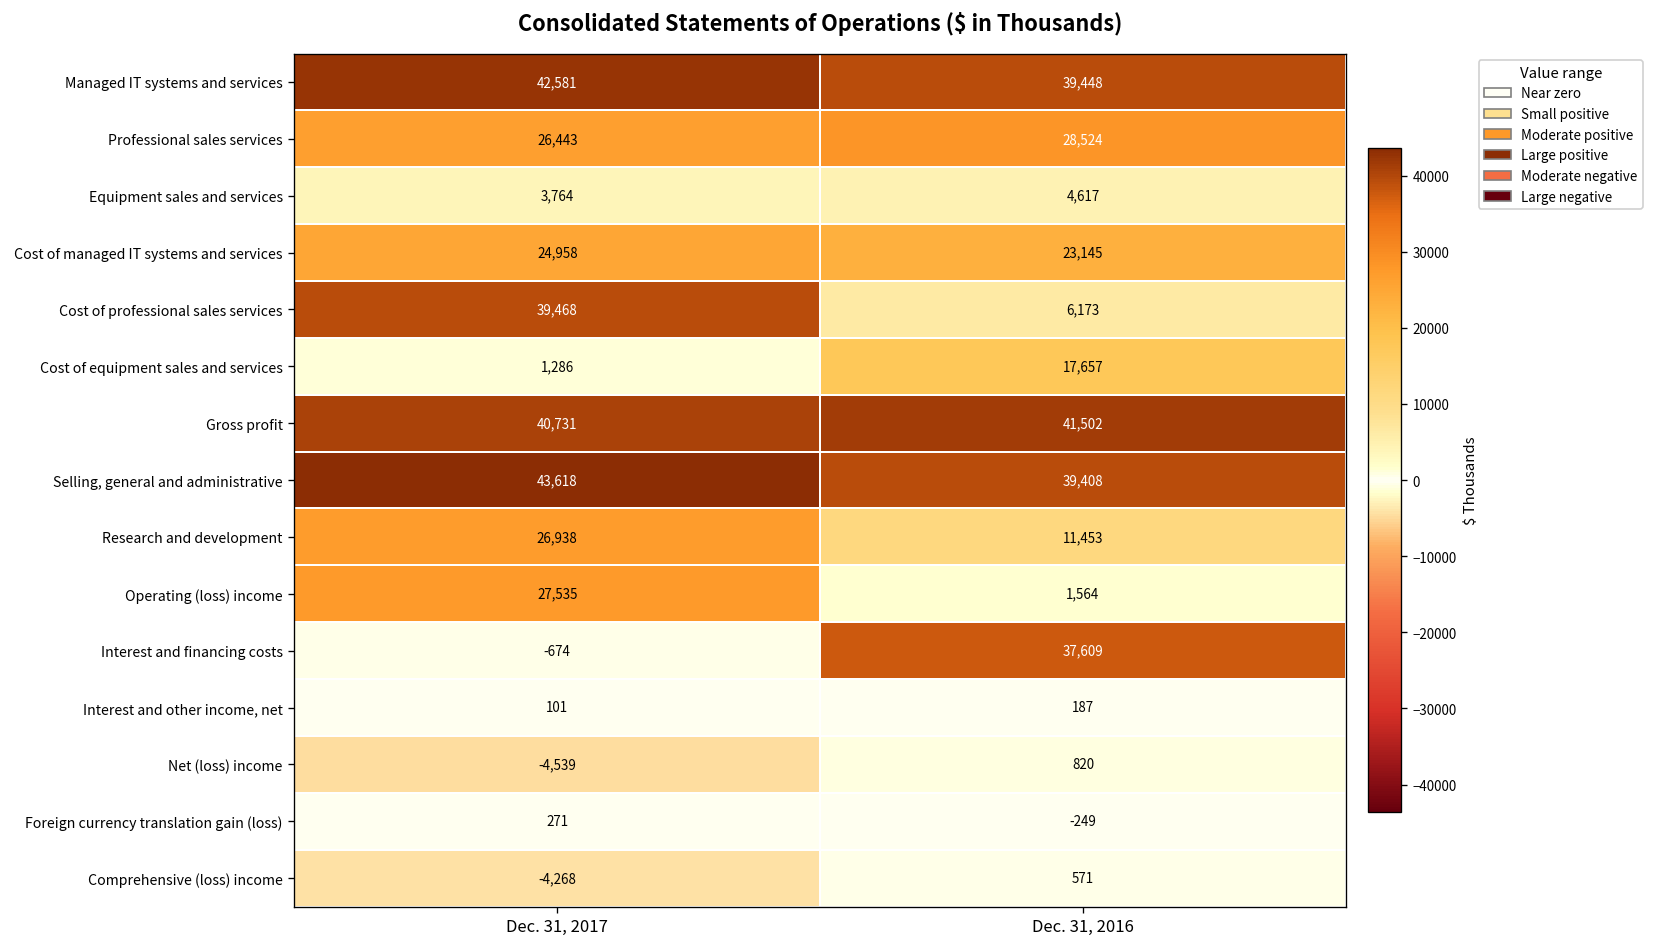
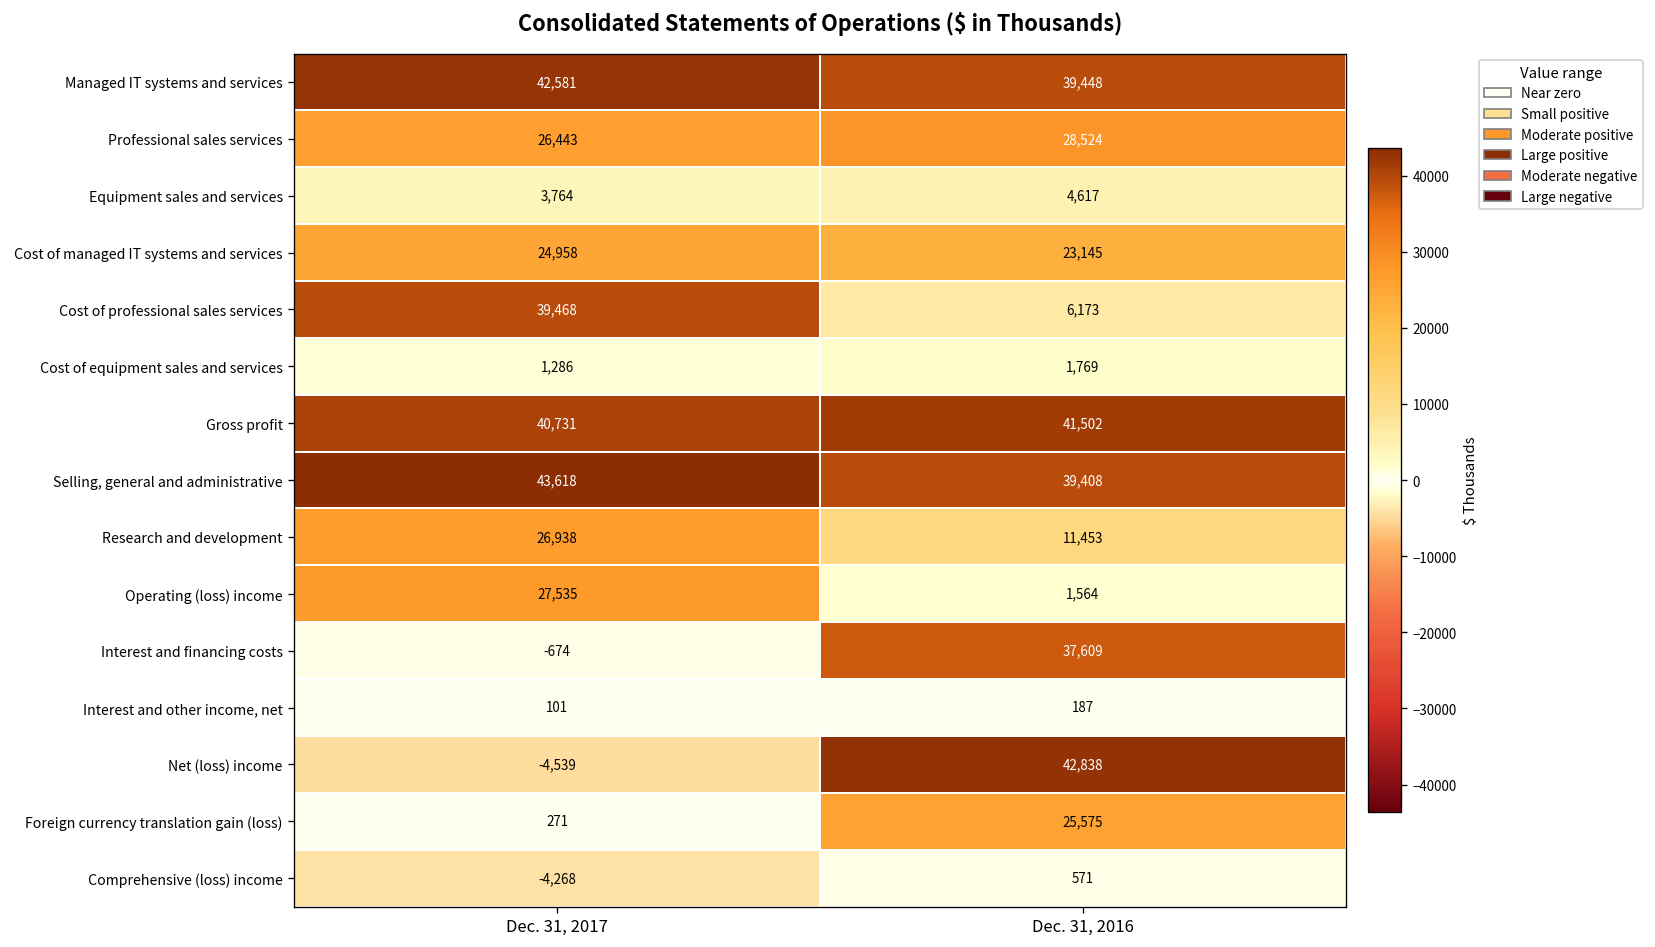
  {
    "Managed IT systems and services": {
      "Dec. 31, 2017": "42,581",
      "Dec. 31, 2016": "39,448"
    },
    "Professional sales services": {
      "Dec. 31, 2017": "26,443",
      "Dec. 31, 2016": "28,524"
    },
    "Equipment sales and services": {
      "Dec. 31, 2017": "3,764",
      "Dec. 31, 2016": "4,617"
    },
    "Cost of managed IT systems and services": {
      "Dec. 31, 2017": "24,958",
      "Dec. 31, 2016": "23,145"
    },
    "Cost of professional sales services": {
      "Dec. 31, 2017": "39,468",
      "Dec. 31, 2016": "6,173"
    },
    "Cost of equipment sales and services": {
      "Dec. 31, 2017": "1,286",
-     "Dec. 31, 2016": "17,657"
+     "Dec. 31, 2016": "1,769"
    },
    "Gross profit": {
      "Dec. 31, 2017": "40,731",
      "Dec. 31, 2016": "41,502"
    },
    "Selling, general and administrative": {
      "Dec. 31, 2017": "43,618",
      "Dec. 31, 2016": "39,408"
    },
    "Research and development": {
      "Dec. 31, 2017": "26,938",
      "Dec. 31, 2016": "11,453"
    },
    "Operating (loss) income": {
      "Dec. 31, 2017": "27,535",
      "Dec. 31, 2016": "1,564"
    },
    "Interest and financing costs": {
      "Dec. 31, 2017": "-674",
      "Dec. 31, 2016": "37,609"
    },
    "Interest and other income, net": {
      "Dec. 31, 2017": "101",
      "Dec. 31, 2016": "187"
    },
    "Net (loss) income": {
      "Dec. 31, 2017": "-4,539",
-     "Dec. 31, 2016": "820"
+     "Dec. 31, 2016": "42,838"
    },
    "Foreign currency translation gain (loss)": {
      "Dec. 31, 2017": "271",
-     "Dec. 31, 2016": "-249"
+     "Dec. 31, 2016": "25,575"
    },
    "Comprehensive (loss) income": {
      "Dec. 31, 2017": "-4,268",
      "Dec. 31, 2016": "571"
    }
  }
